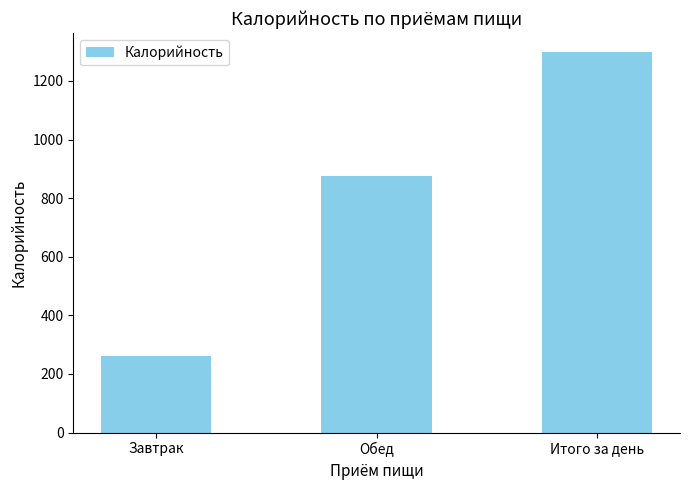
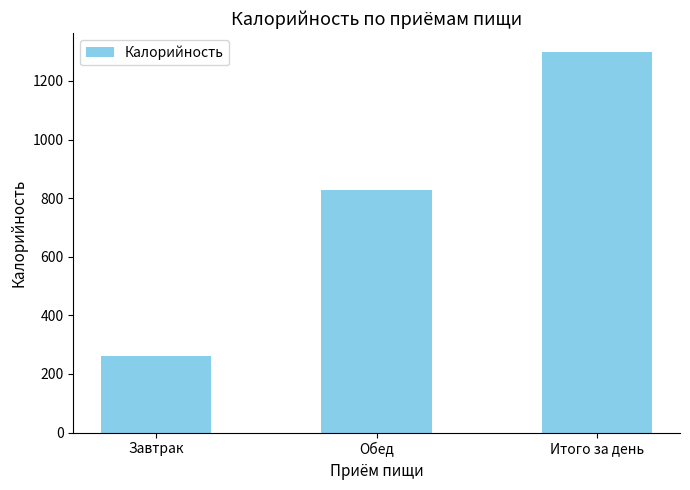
  {
    "Завтрак": 260,
-   "Обед": 880,
+   "Обед": 830,
    "Итого за день": 1300
  }
